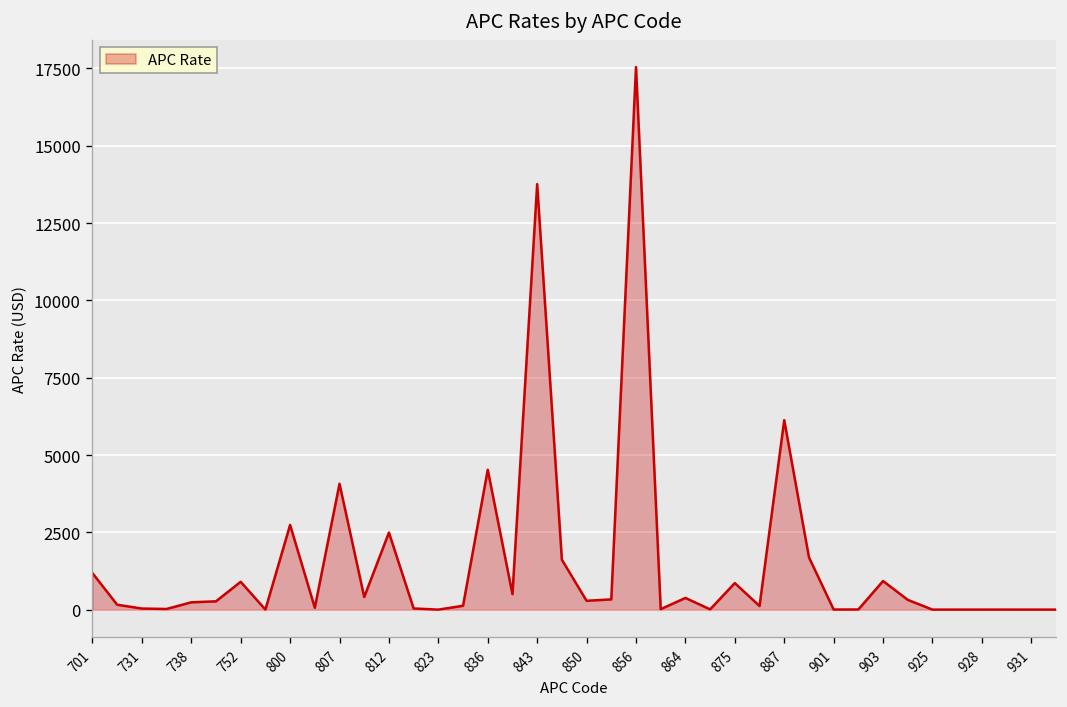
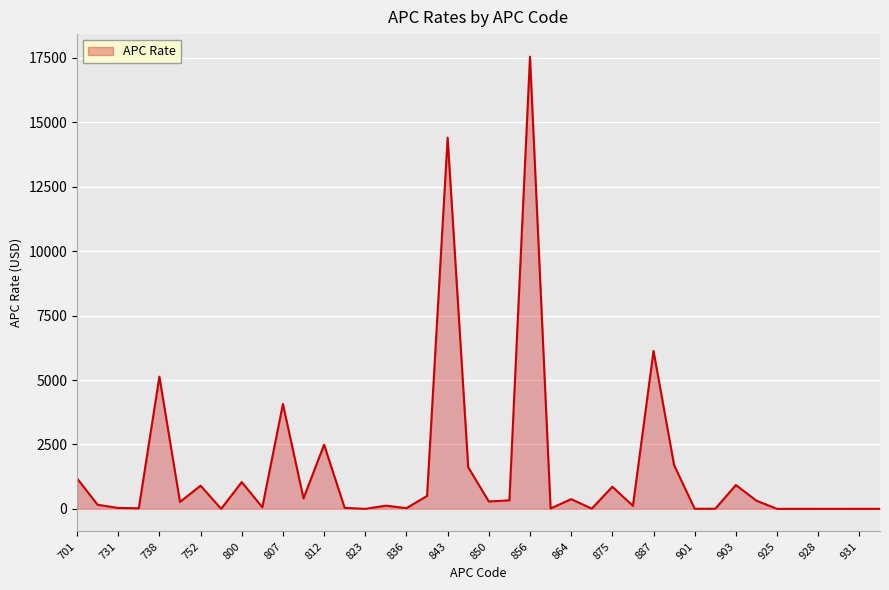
  {
    "701": 1200,
    "731": 0,
-   "738": 200,
+   "738": 5100,
    "752": 900,
-   "800": 2700,
+   "800": 1000,
    "807": 4100,
    "812": 2500,
    "823": 0,
-   "836": 4500,
-   "843": 13800,
+   "836": 0,
+   "843": 14400,
    "850": 300,
    "856": 17500,
    "864": 400,
    "875": 900,
    "887": 6100,
    "901": 0,
    "903": 900,
    "925": 0,
    "928": 0,
    "931": 0
  }
